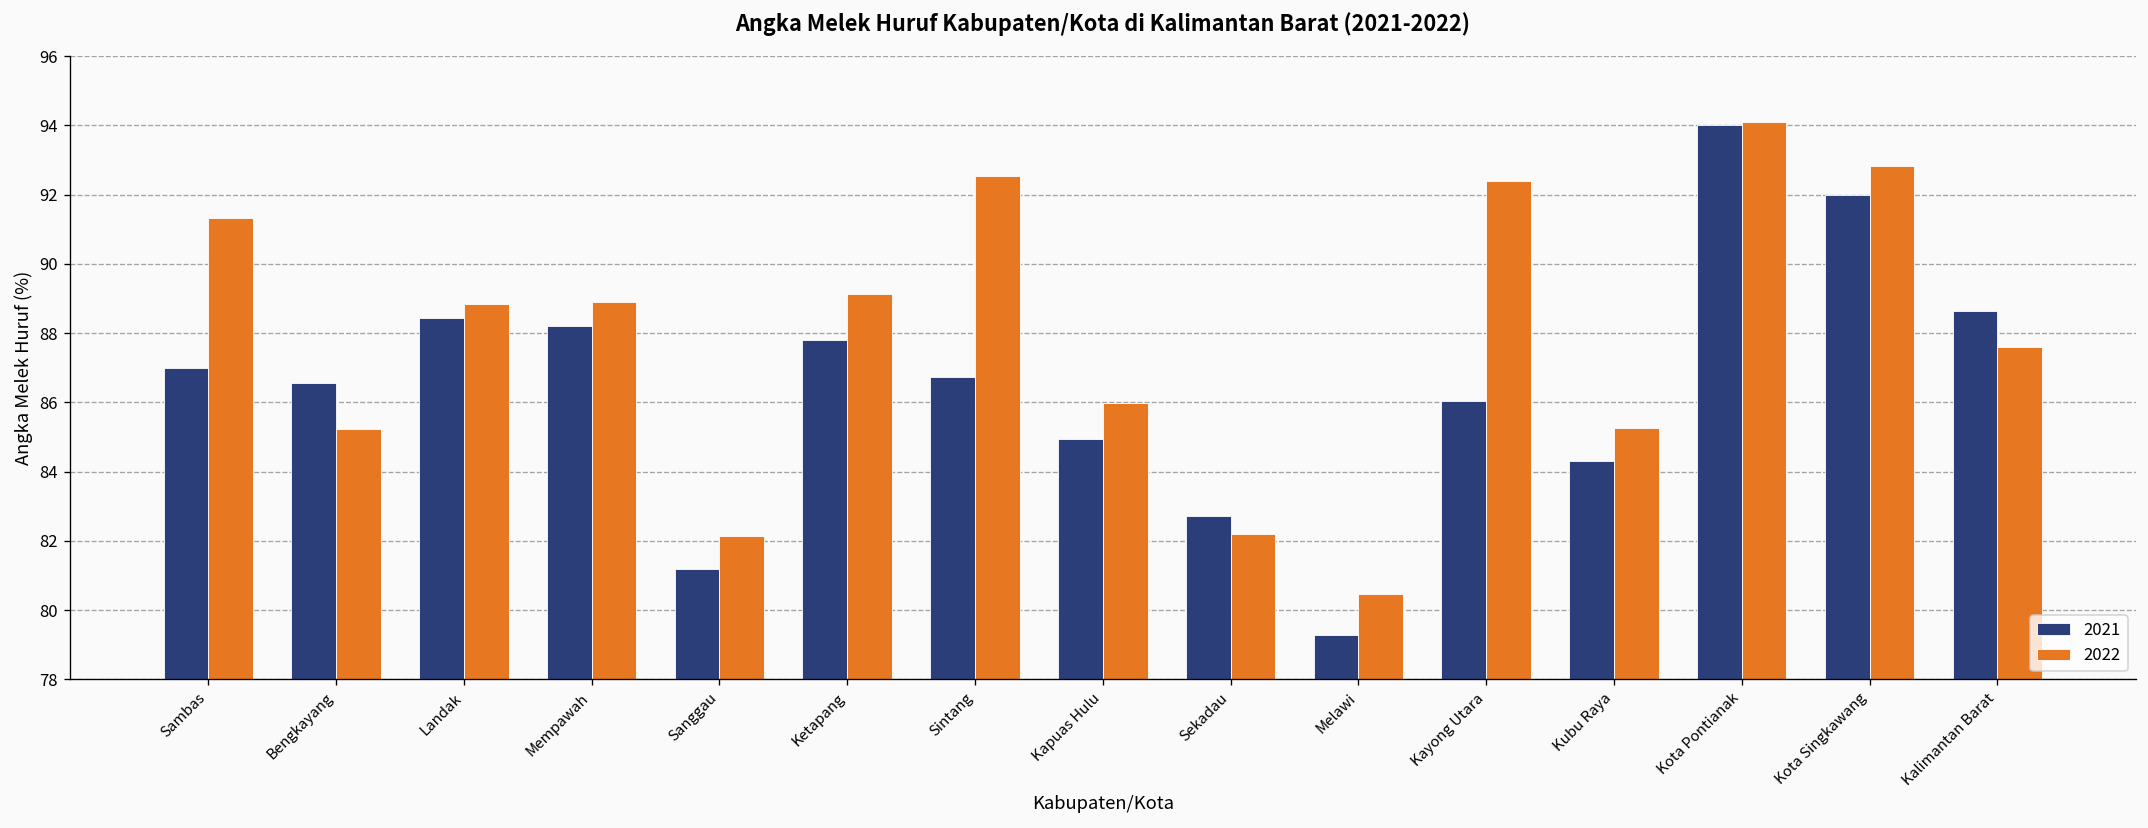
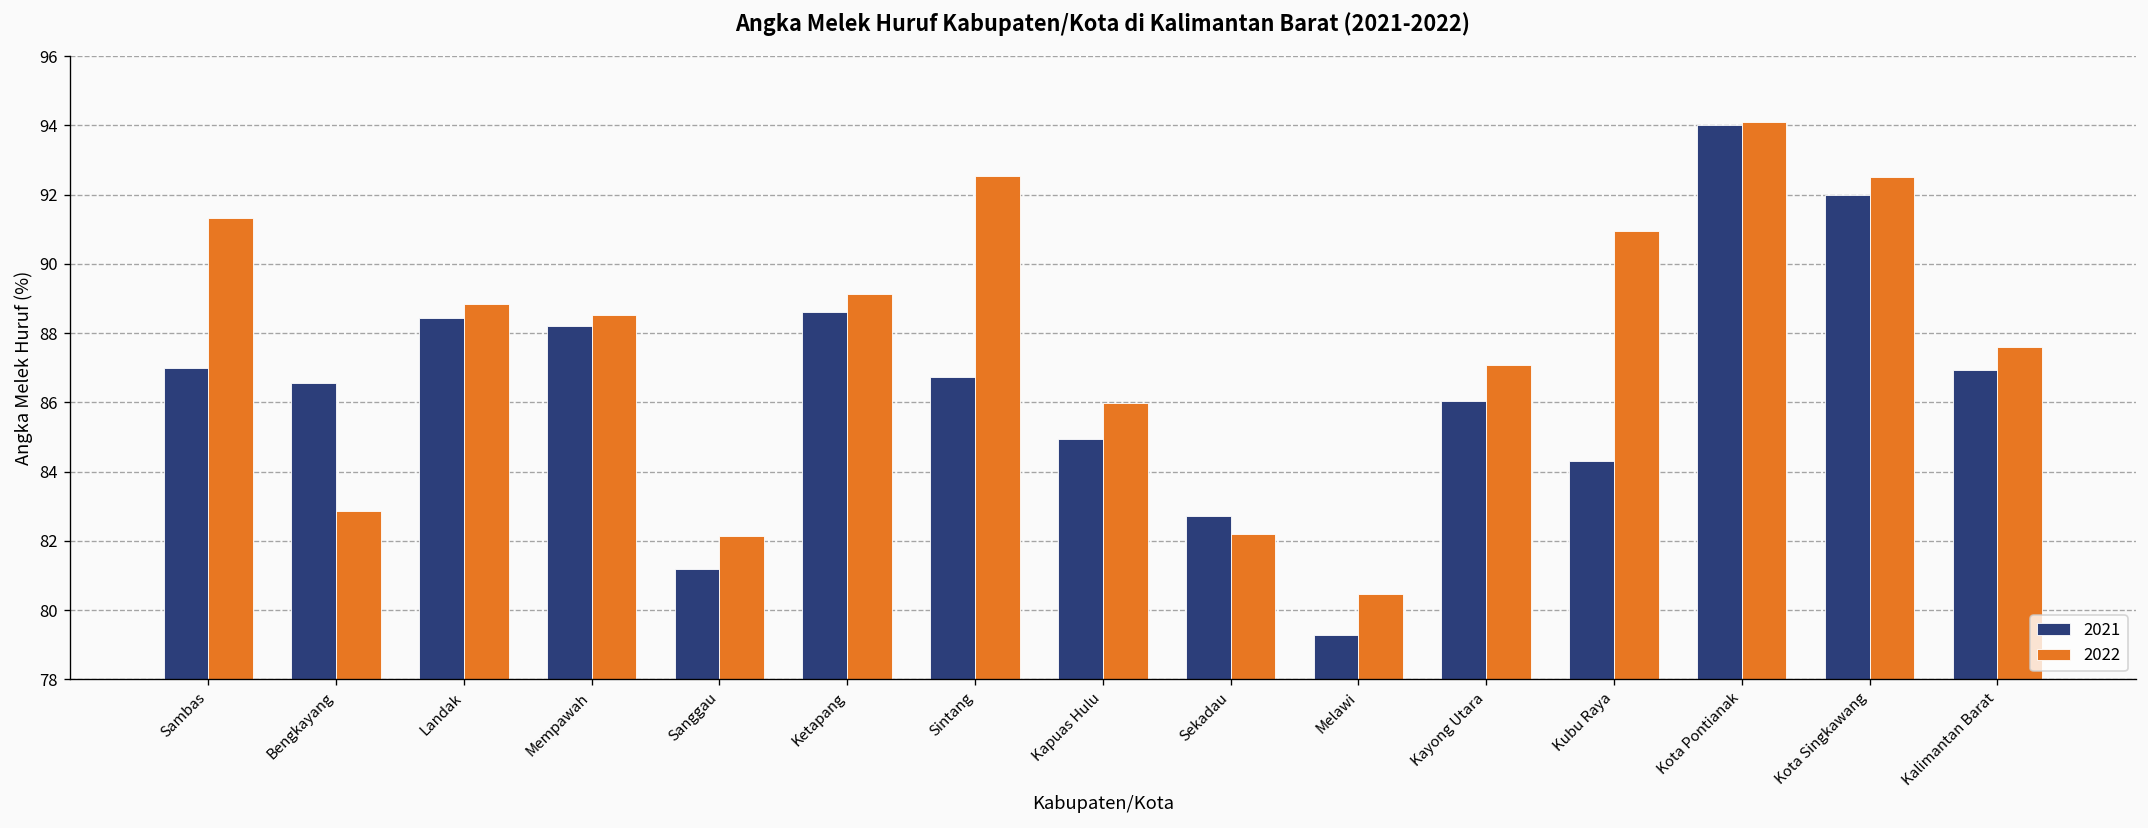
  {
    "2021": {
      "Sambas": 87.0,
      "Bengkayang": 86.6,
      "Landak": 88.4,
      "Mempawah": 88.2,
      "Sanggau": 81.2,
-     "Ketapang": 87.8,
+     "Ketapang": 88.6,
      "Sintang": 86.7,
      "Kapuas Hulu": 85.0,
      "Sekadau": 82.7,
      "Melawi": 79.3,
      "Kayong Utara": 86.0,
      "Kubu Raya": 84.3,
      "Kota Pontianak": 94.0,
      "Kota Singkawang": 92.0,
-     "Kalimantan Barat": 88.6
+     "Kalimantan Barat": 87.0
    },
    "2022": {
      "Sambas": 91.3,
-     "Bengkayang": 85.2,
+     "Bengkayang": 82.9,
      "Landak": 88.8,
-     "Mempawah": 88.9,
+     "Mempawah": 88.5,
      "Sanggau": 82.1,
      "Ketapang": 89.1,
      "Sintang": 92.6,
      "Kapuas Hulu": 86.0,
      "Sekadau": 82.2,
      "Melawi": 80.5,
-     "Kayong Utara": 92.4,
-     "Kubu Raya": 85.3,
+     "Kayong Utara": 87.1,
+     "Kubu Raya": 91.0,
      "Kota Pontianak": 94.1,
-     "Kota Singkawang": 92.8,
+     "Kota Singkawang": 92.5,
      "Kalimantan Barat": 87.6
    }
  }
